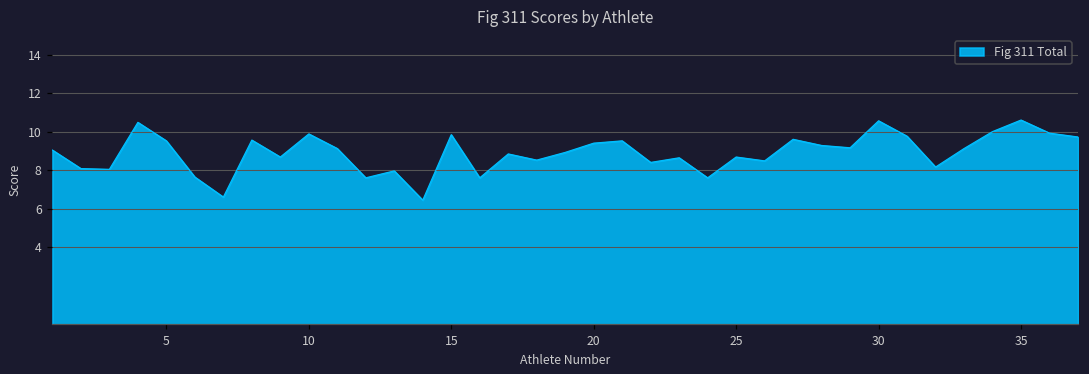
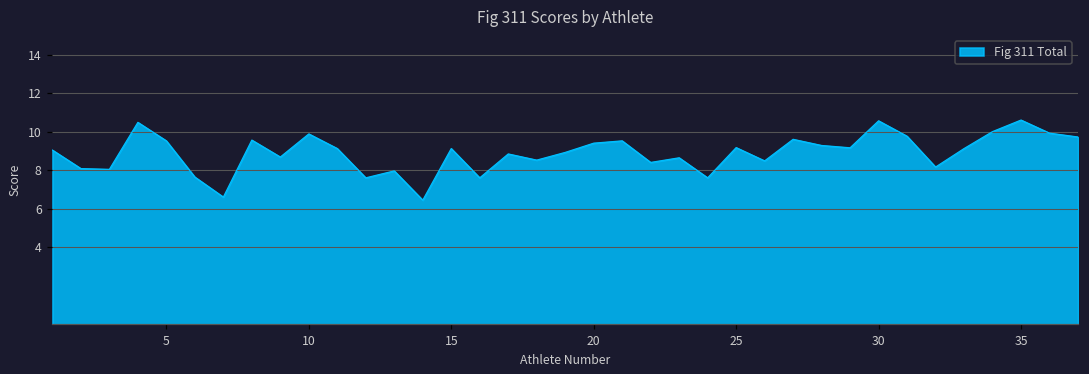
  {
    "5": 9.5,
    "10": 9.9,
-   "15": 9.8,
+   "15": 9.1,
    "20": 9.4,
-   "25": 8.7,
+   "25": 9.2,
    "30": 10.6,
    "35": 10.6
  }
